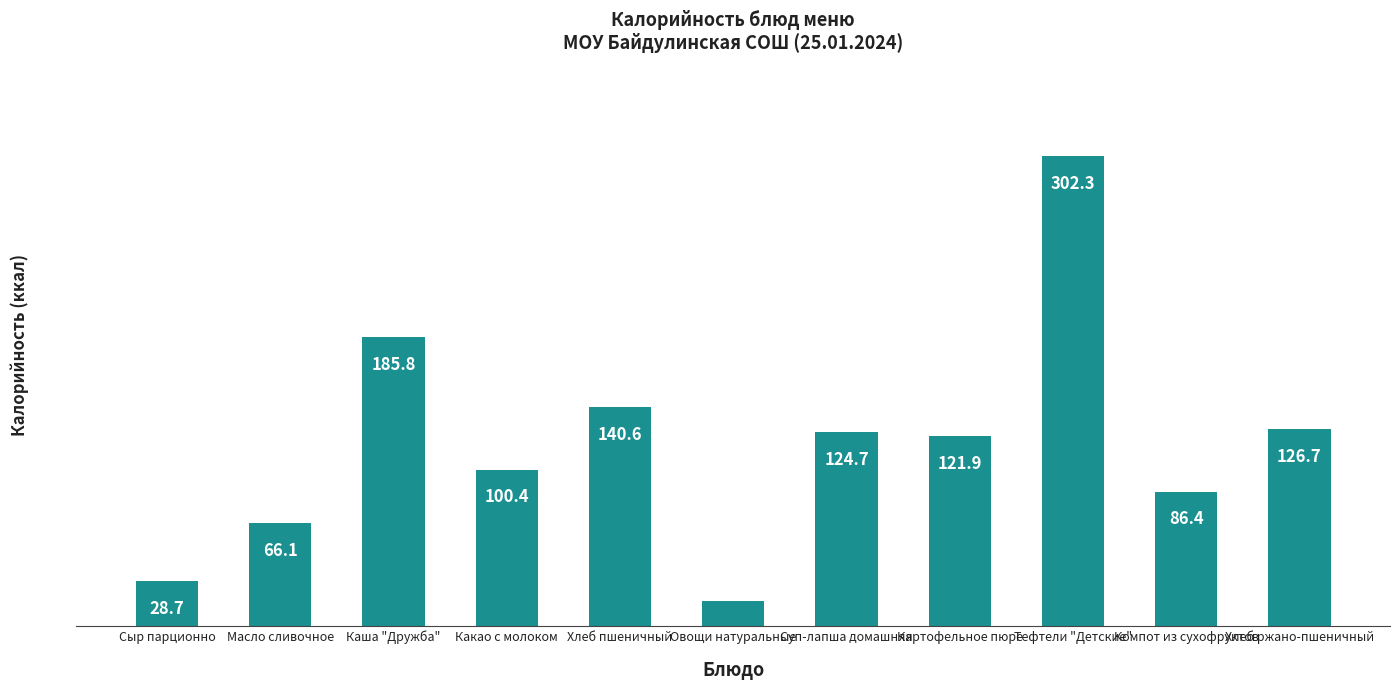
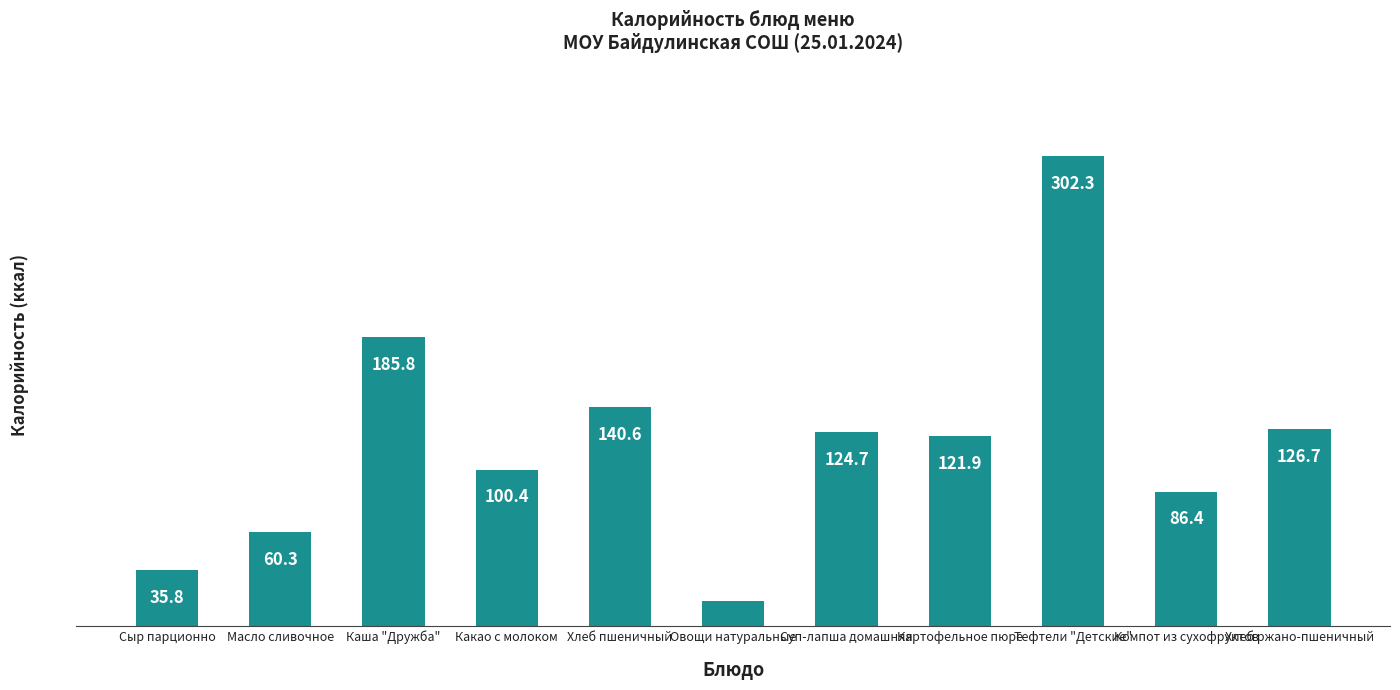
  {
-   "Сыр парционно": 28.7,
-   "Масло сливочное": 66.1,
+   "Сыр парционно": 35.8,
+   "Масло сливочное": 60.3,
    "Каша \"Дружба\"": 185.8,
    "Какао с молоком": 100.4,
    "Хлеб пшеничный": 140.6,
    "Суп-лапша домашняя": 124.7,
    "Картофельное пюре": 121.9
  }
